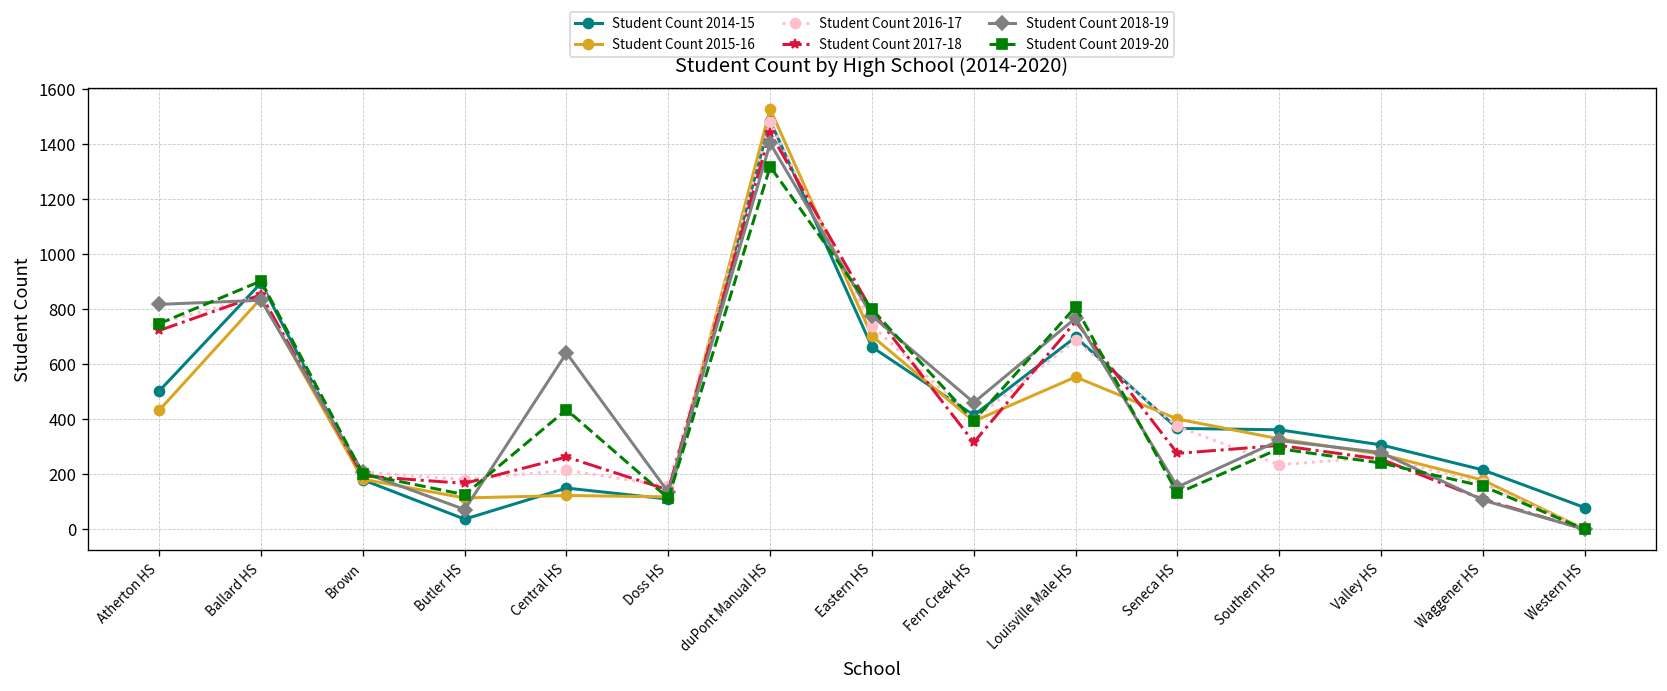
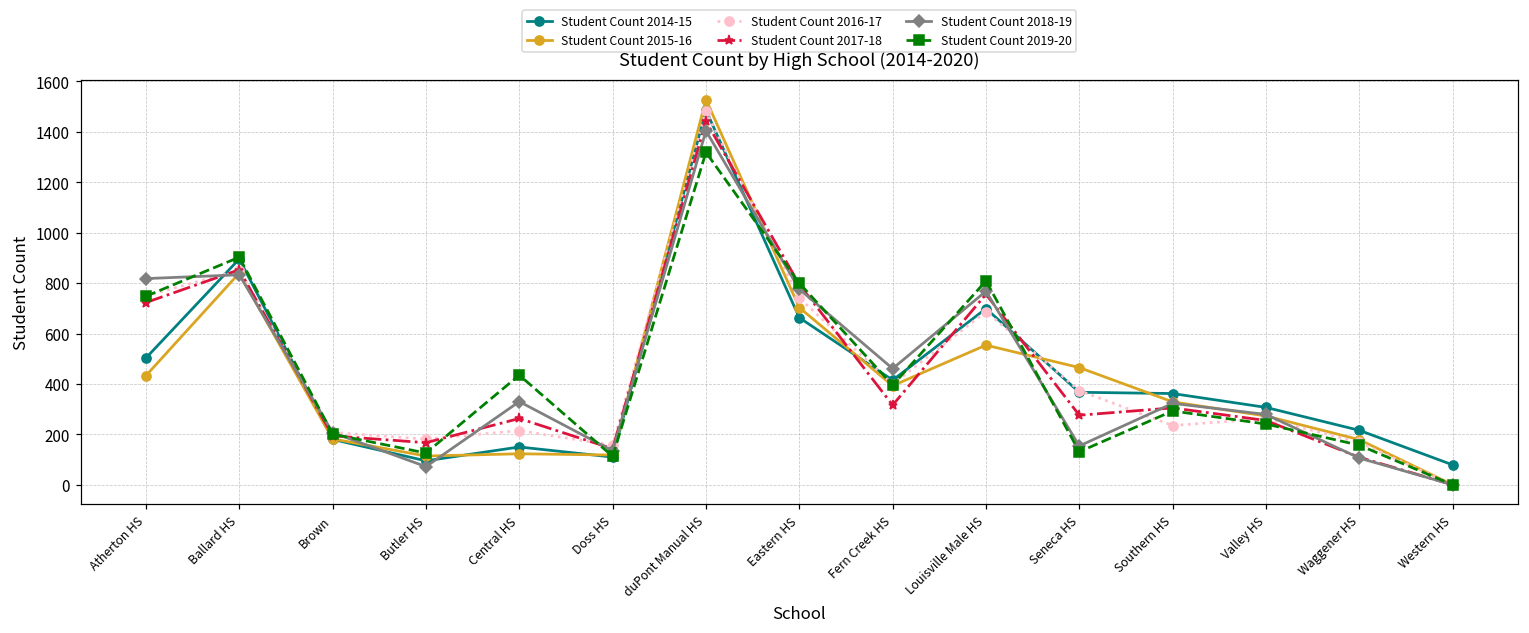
  {
    "Student Count 2014-15": {
      "Atherton HS": 500,
-     "Butler HS": 40,
+     "Butler HS": 100,
      "Central HS": 150,
      "Eastern HS": 660,
      "Fern Creek HS": 420,
      "Louisville Male HS": 700,
      "Southern HS": 360,
      "Valley HS": 310,
      "Waggener HS": 220,
      "Western HS": 80
    },
    "Student Count 2015-16": {
      "Atherton HS": 430,
      "Butler HS": 110,
      "Central HS": 120,
      "duPont Manual HS": 1530,
      "Eastern HS": 700,
      "Louisville Male HS": 550,
-     "Seneca HS": 400
+     "Seneca HS": 470
    },
    "Student Count 2016-17": {
      "Butler HS": 180,
      "Central HS": 220,
      "Doss HS": 160,
      "Eastern HS": 740,
      "Louisville Male HS": 690,
      "Southern HS": 240
    },
    "Student Count 2017-18": {
      "Atherton HS": 720,
      "Butler HS": 170,
      "Central HS": 260,
      "duPont Manual HS": 1440,
      "Fern Creek HS": 320,
      "Louisville Male HS": 760,
      "Seneca HS": 280,
      "Southern HS": 310
    },
    "Student Count 2018-19": {
      "Atherton HS": 820,
      "Butler HS": 70,
-     "Central HS": 640,
+     "Central HS": 330,
      "duPont Manual HS": 1400,
      "Eastern HS": 780,
      "Fern Creek HS": 460,
      "Louisville Male HS": 770,
      "Seneca HS": 150
    },
    "Student Count 2019-20": {
      "Butler HS": 130,
      "Central HS": 440,
      "duPont Manual HS": 1320,
      "Louisville Male HS": 810,
      "Seneca HS": 130,
      "Southern HS": 290,
      "Valley HS": 240,
      "Waggener HS": 160
    }
  }
